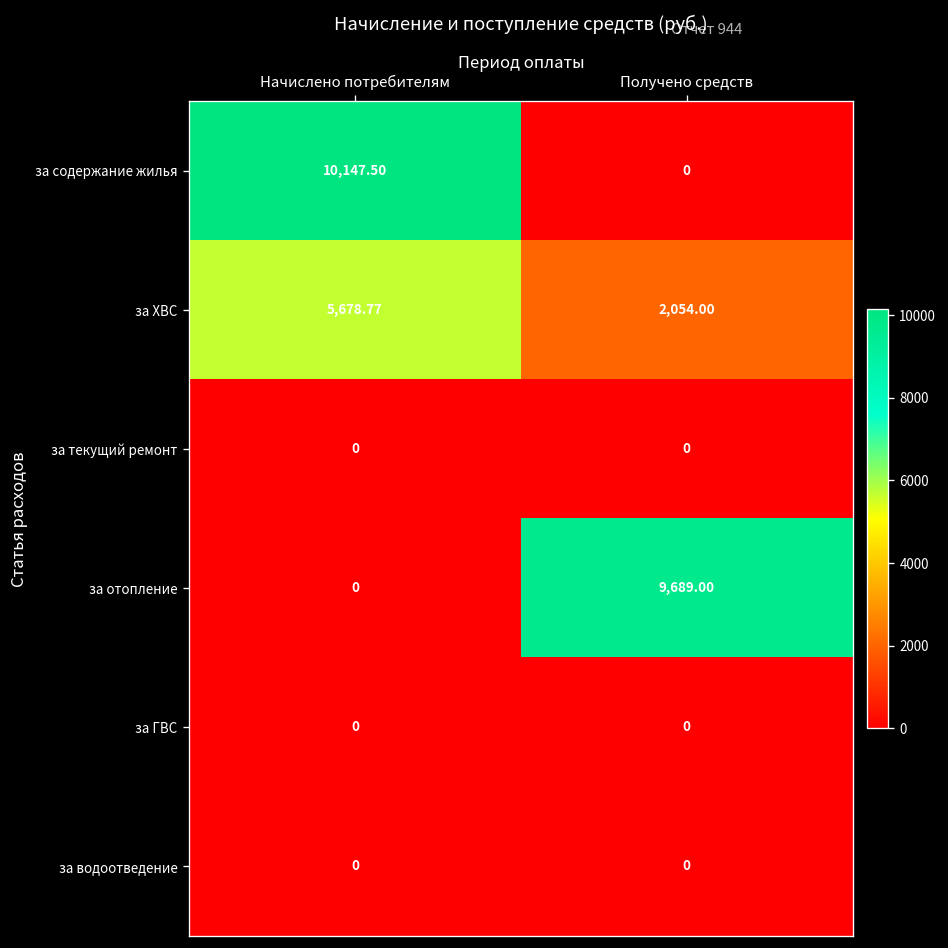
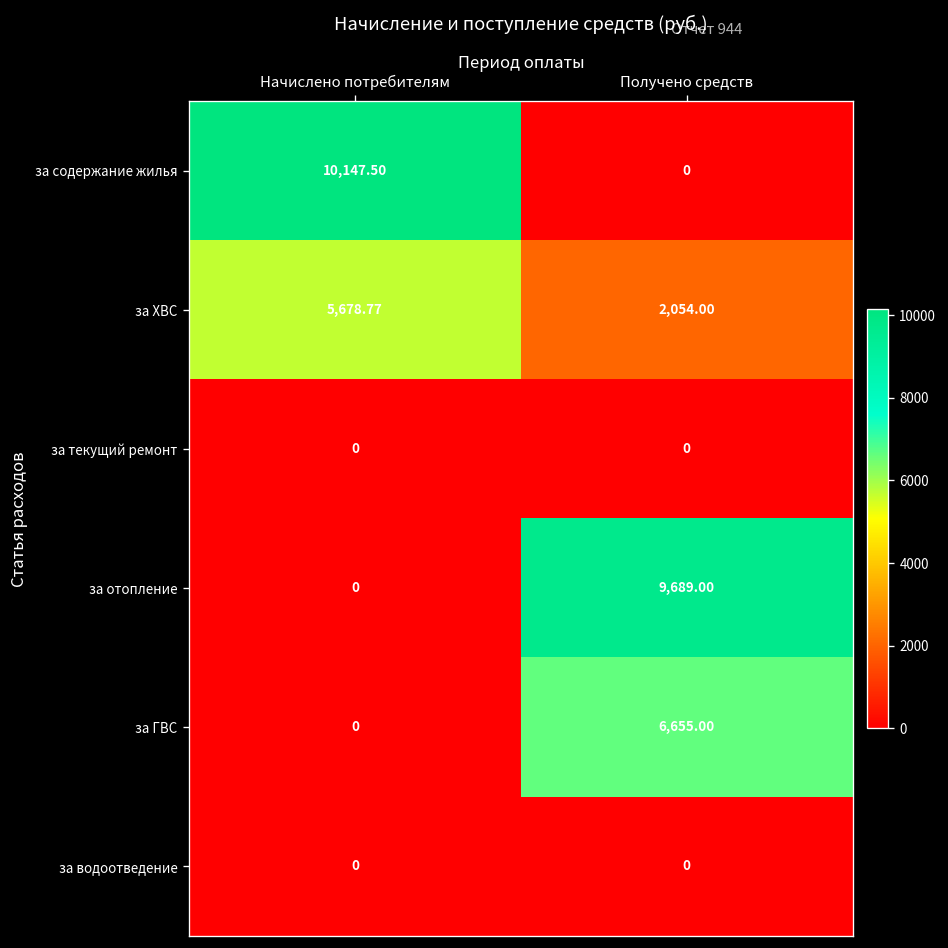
  {
    "за содержание жилья": {
      "Начислено потребителям": "10,147.50",
      "Получено средств": "0"
    },
    "за ХВС": {
      "Начислено потребителям": "5,678.77",
      "Получено средств": "2,054.00"
    },
    "за текущий ремонт": {
      "Начислено потребителям": "0",
      "Получено средств": "0"
    },
    "за отопление": {
      "Начислено потребителям": "0",
      "Получено средств": "9,689.00"
    },
    "за ГВС": {
      "Начислено потребителям": "0",
-     "Получено средств": "0"
+     "Получено средств": "6,655.00"
    },
    "за водоотведение": {
      "Начислено потребителям": "0",
      "Получено средств": "0"
    }
  }
